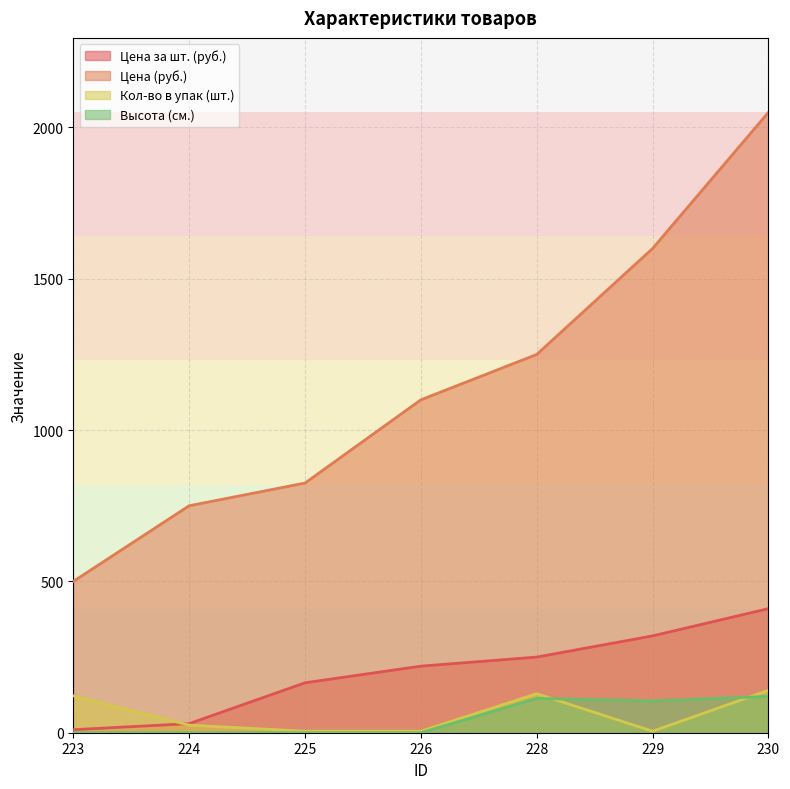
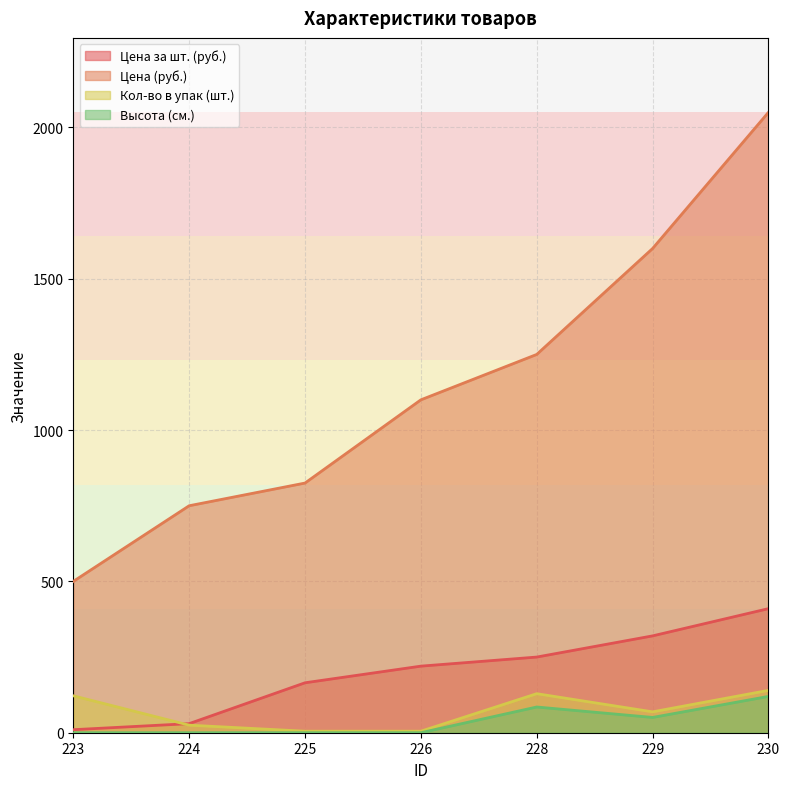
  {
    "Кол-во в упак (шт.)": {
      "223": 120,
      "228": 130,
-     "229": 10,
+     "229": 70,
      "230": 140
    },
    "Высота (см.)": {
      "223": 0,
      "224": 0,
-     "228": 110,
-     "229": 110,
+     "228": 90,
+     "229": 50,
      "230": 120
    }
  }
